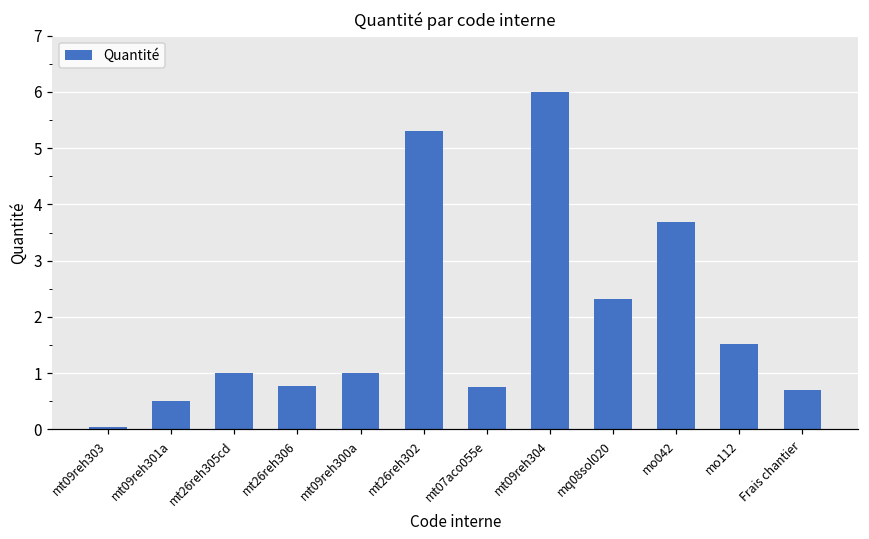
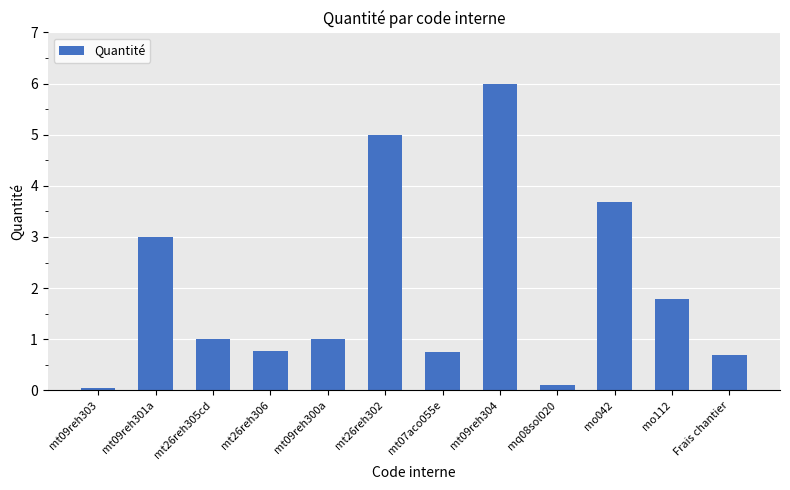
  {
    "mt09reh303": 0.1,
-   "mt09reh301a": 0.5,
+   "mt09reh301a": 3.0,
    "mt26reh305cd": 1.0,
    "mt26reh306": 0.8,
    "mt09reh300a": 1.0,
-   "mt26reh302": 5.3,
+   "mt26reh302": 5.0,
    "mt07aco055e": 0.8,
    "mt09reh304": 6.0,
-   "mq08sol020": 2.3,
+   "mq08sol020": 0.1,
    "mo042": 3.7,
-   "mo112": 1.5,
+   "mo112": 1.8,
    "Frais chantier": 0.7
  }
